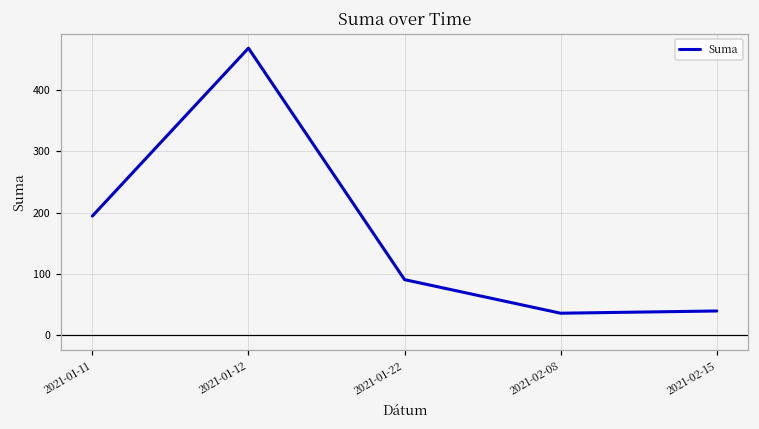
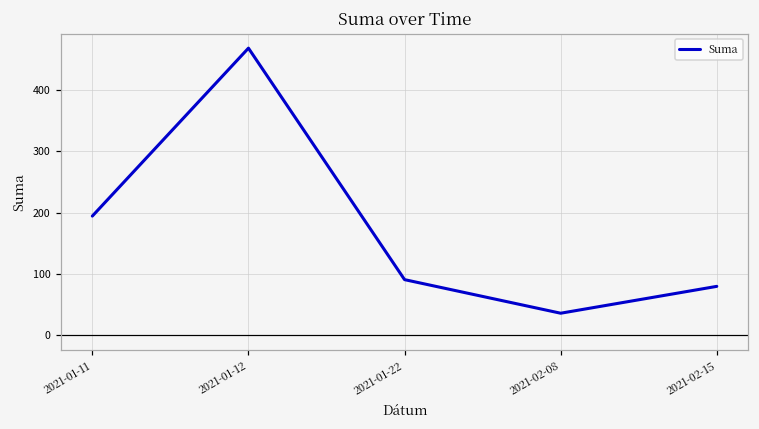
  {
    "2021-01-11": 190,
    "2021-01-12": 470,
    "2021-01-22": 90,
    "2021-02-08": 40,
-   "2021-02-15": 40
+   "2021-02-15": 80
  }
